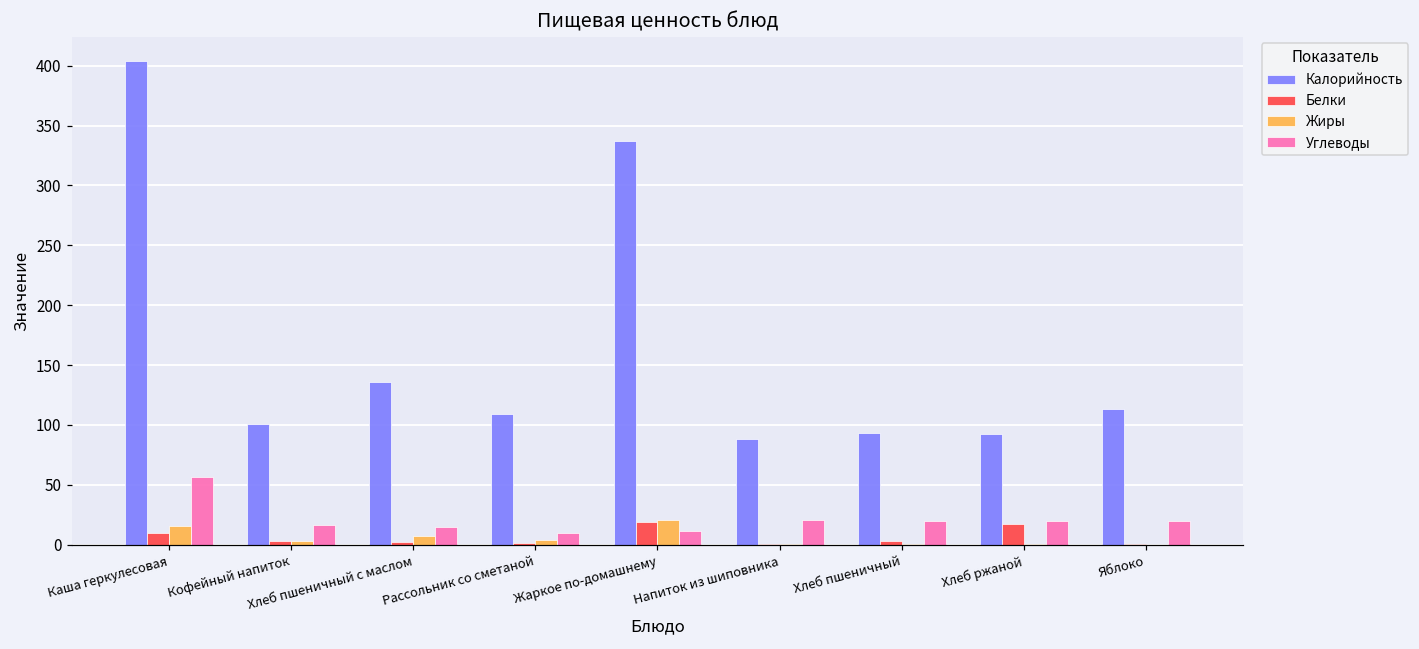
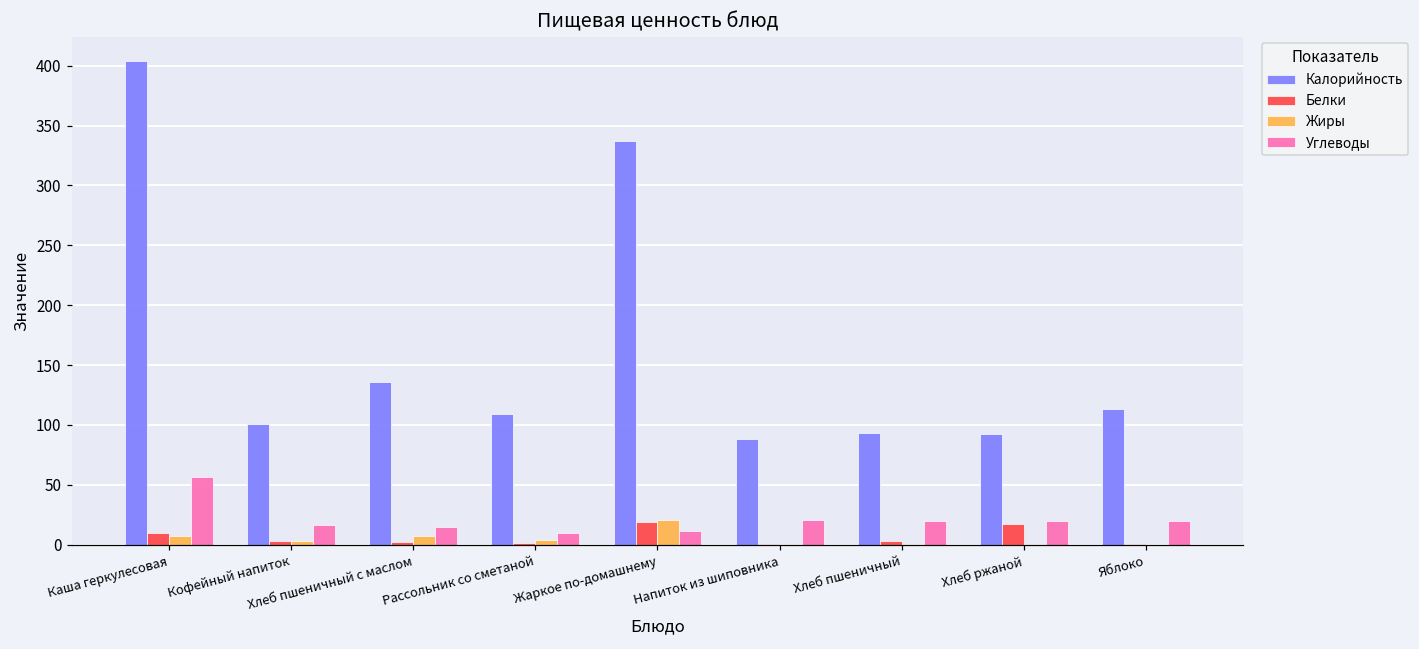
  {
    "Калорийность": {
      "Каша геркулесовая": 404,
      "Кофейный напиток": 101,
      "Хлеб пшеничный с маслом": 136,
      "Рассольник со сметаной": 109,
      "Жаркое по-домашнему": 337,
      "Напиток из шиповника": 88,
      "Хлеб пшеничный": 94,
      "Хлеб ржаной": 92,
      "Яблоко": 113
    },
    "Белки": {
      "Каша геркулесовая": 10,
      "Кофейный напиток": 3,
      "Хлеб пшеничный с маслом": 2,
      "Жаркое по-домашнему": 19,
      "Хлеб пшеничный": 3,
      "Хлеб ржаной": 17
    },
    "Жиры": {
-     "Каша геркулесовая": 16,
+     "Каша геркулесовая": 7,
      "Кофейный напиток": 3,
      "Хлеб пшеничный с маслом": 7,
      "Рассольник со сметаной": 4,
      "Жаркое по-домашнему": 21,
      "Яблоко": 0
    },
    "Углеводы": {
      "Каша геркулесовая": 56,
      "Кофейный напиток": 16,
      "Хлеб пшеничный с маслом": 15,
      "Рассольник со сметаной": 10,
      "Жаркое по-домашнему": 11,
      "Напиток из шиповника": 21,
      "Хлеб пшеничный": 19,
      "Хлеб ржаной": 20,
      "Яблоко": 20
    }
  }
